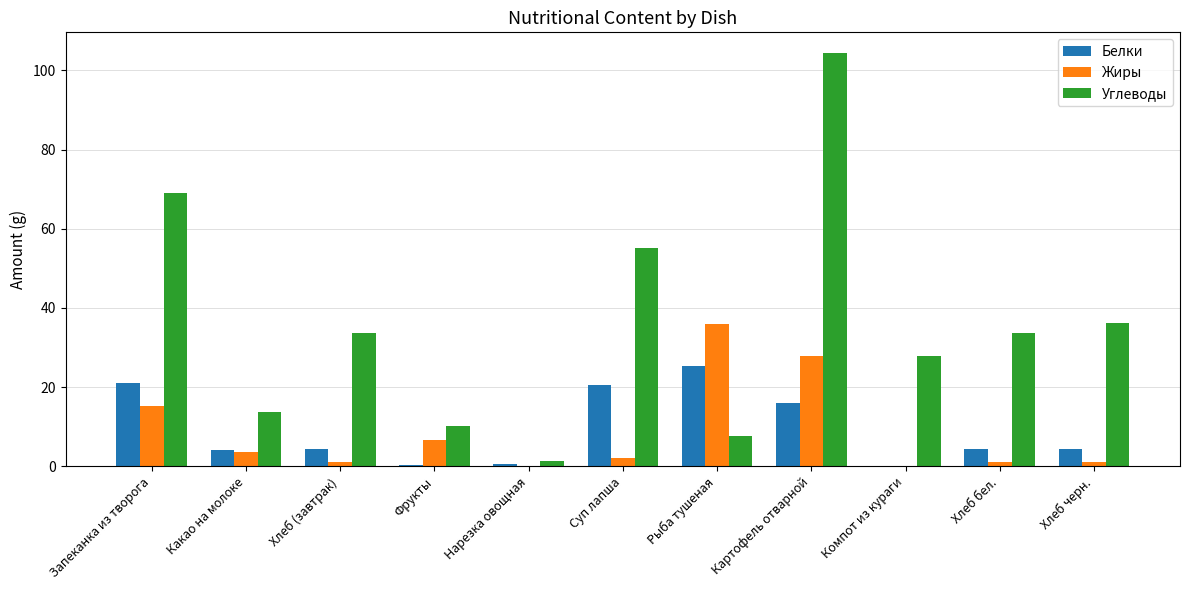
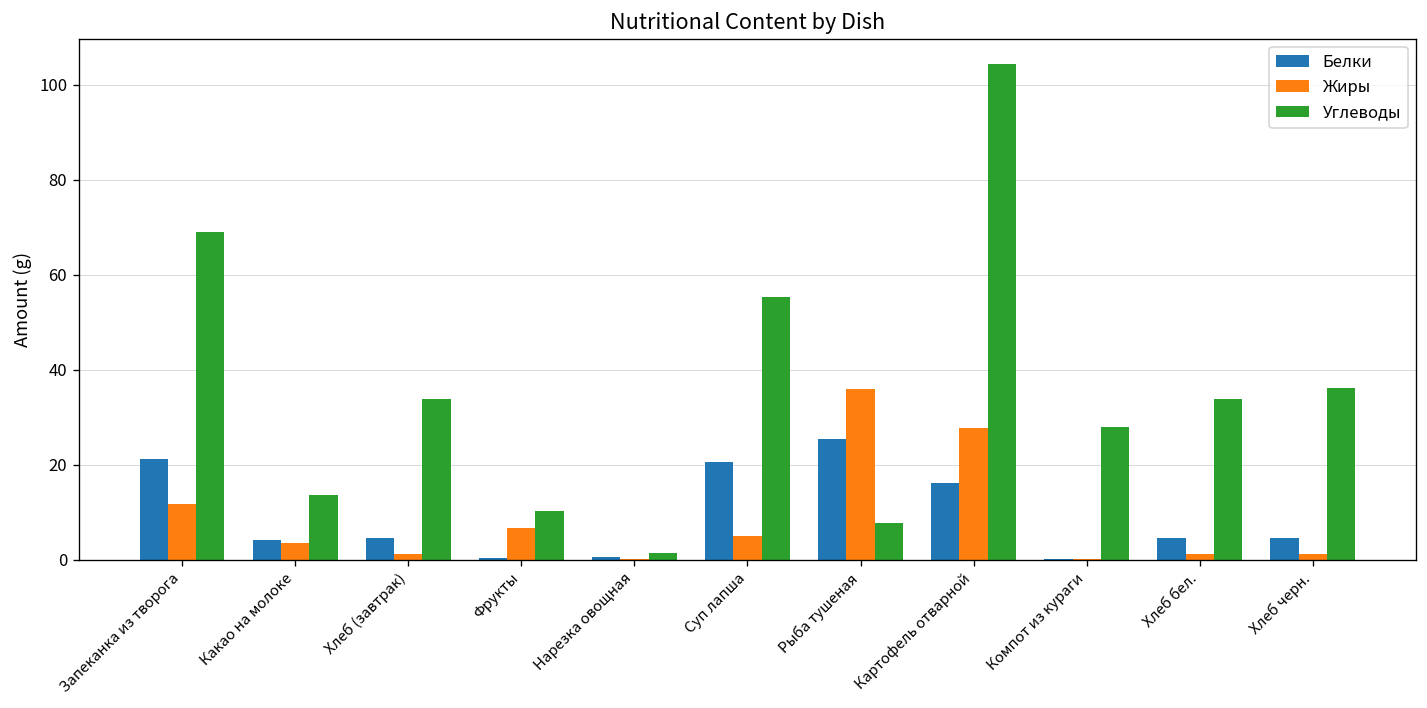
  {
    "Белки": {
      "Запеканка из творога": 21,
      "Какао на молоке": 4,
      "Хлеб (завтрак)": 4,
      "Суп лапша": 21,
      "Рыба тушеная": 25,
      "Картофель отварной": 16,
      "Хлеб бел.": 4,
      "Хлеб черн.": 4
    },
    "Жиры": {
-     "Запеканка из творога": 15,
+     "Запеканка из творога": 12,
      "Какао на молоке": 4,
      "Хлеб (завтрак)": 1,
      "Фрукты": 7,
-     "Суп лапша": 2,
+     "Суп лапша": 5,
      "Рыба тушеная": 36,
      "Картофель отварной": 28,
      "Хлеб бел.": 1,
      "Хлеб черн.": 1
    },
    "Углеводы": {
      "Запеканка из творога": 69,
      "Какао на молоке": 14,
      "Хлеб (завтрак)": 34,
      "Фрукты": 10,
      "Нарезка овощная": 1,
      "Суп лапша": 55,
      "Рыба тушеная": 8,
      "Картофель отварной": 104,
      "Компот из кураги": 28,
      "Хлеб бел.": 34,
      "Хлеб черн.": 36
    }
  }
